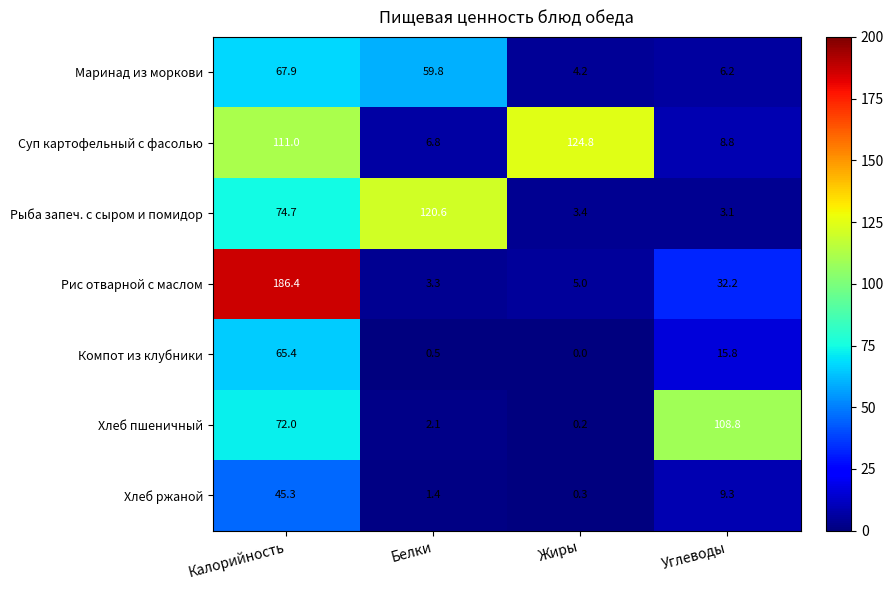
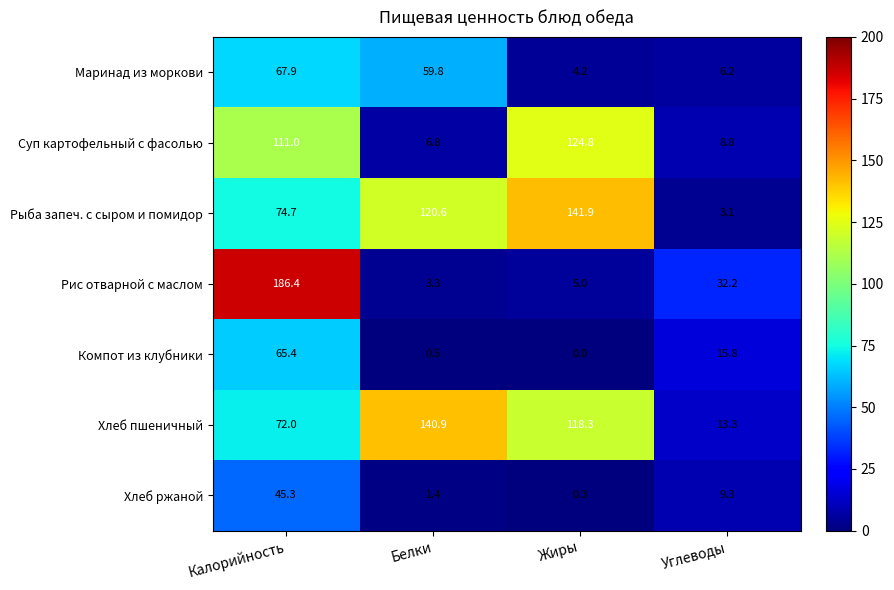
  {
    "Маринад из моркови": {
      "Калорийность": 67.9,
      "Белки": 59.8,
      "Жиры": 4.2,
      "Углеводы": 6.2
    },
    "Суп картофельный с фасолью": {
      "Калорийность": 111.0,
      "Белки": 6.8,
      "Жиры": 124.8,
      "Углеводы": 8.8
    },
    "Рыба запеч. с сыром и помидор": {
      "Калорийность": 74.7,
      "Белки": 120.6,
-     "Жиры": 3.4,
+     "Жиры": 141.9,
      "Углеводы": 3.1
    },
    "Рис отварной с маслом": {
      "Калорийность": 186.4,
      "Белки": 3.3,
      "Жиры": 5.0,
      "Углеводы": 32.2
    },
    "Компот из клубники": {
      "Калорийность": 65.4,
      "Белки": 0.5,
      "Жиры": 0.0,
      "Углеводы": 15.8
    },
    "Хлеб пшеничный": {
      "Калорийность": 72.0,
-     "Белки": 2.1,
-     "Жиры": 0.2,
-     "Углеводы": 108.8
+     "Белки": 140.9,
+     "Жиры": 118.3,
+     "Углеводы": 13.3
    },
    "Хлеб ржаной": {
      "Калорийность": 45.3,
      "Белки": 1.4,
      "Жиры": 0.3,
      "Углеводы": 9.3
    }
  }
